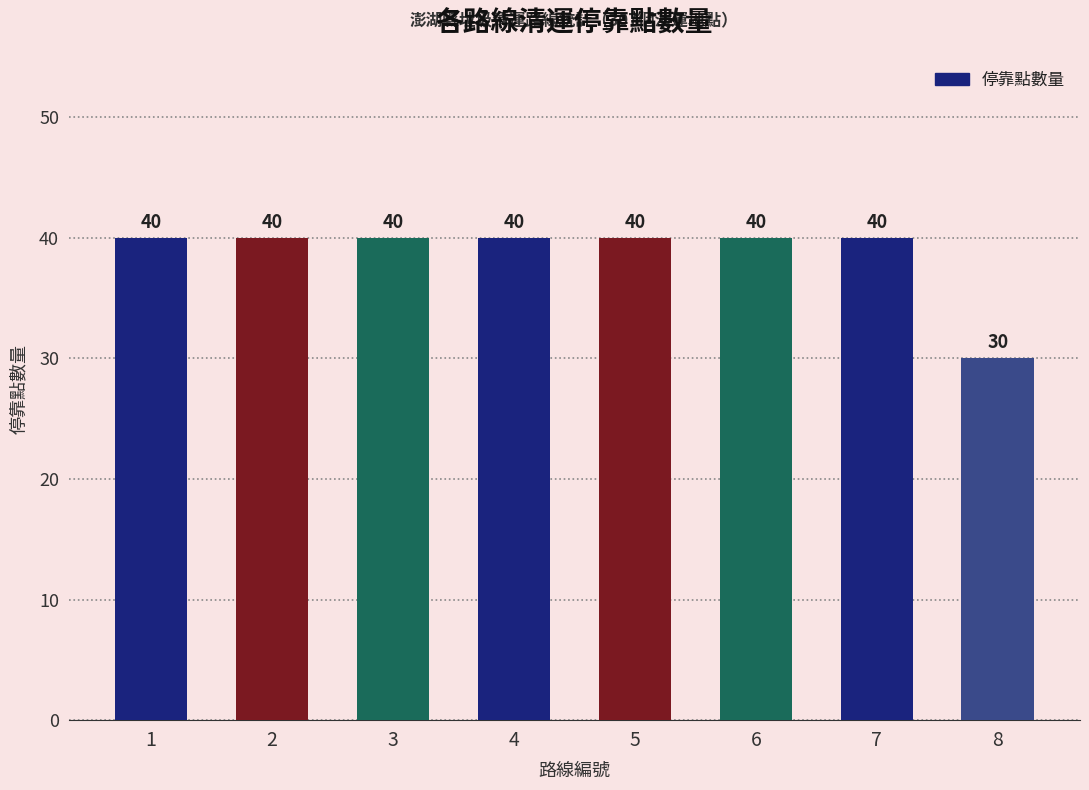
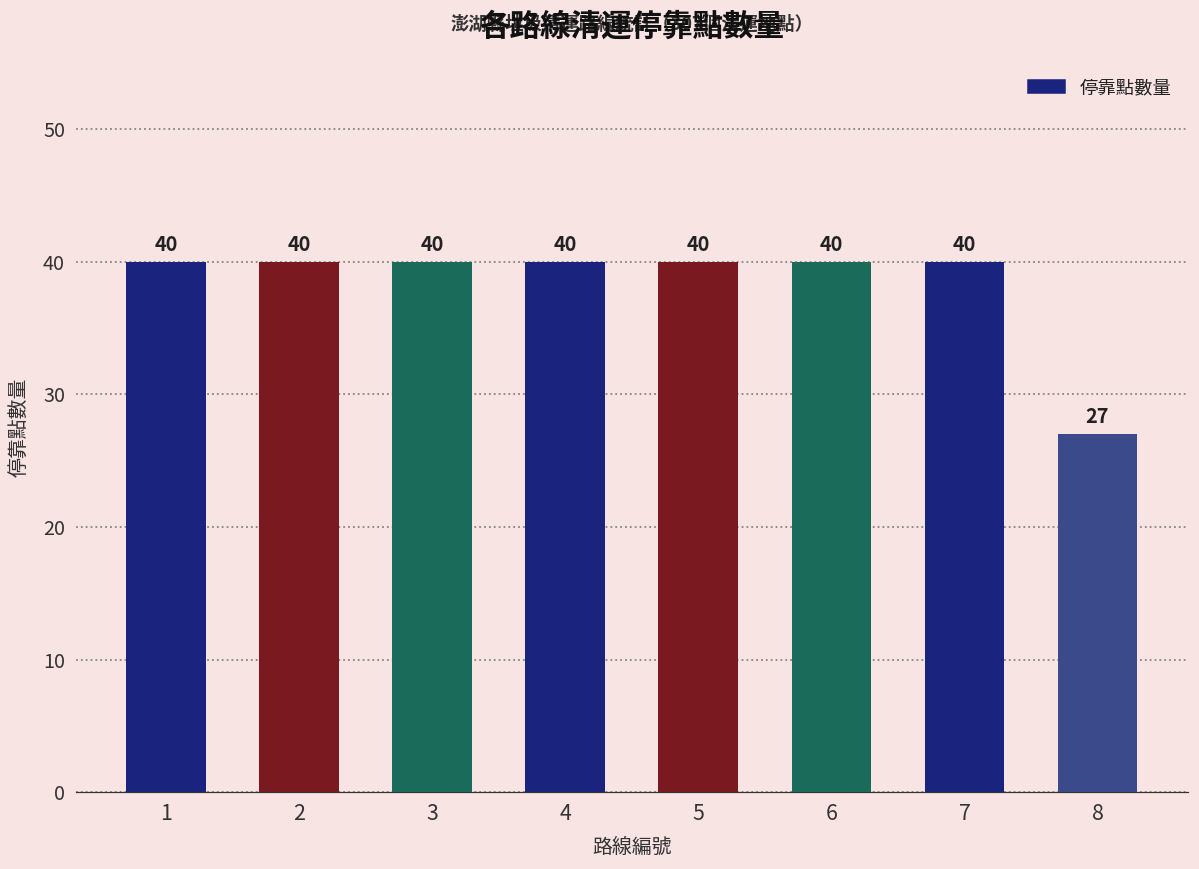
  {
    "1": 40,
    "2": 40,
    "3": 40,
    "4": 40,
    "5": 40,
    "6": 40,
    "7": 40,
-   "8": 30
+   "8": 27
  }
